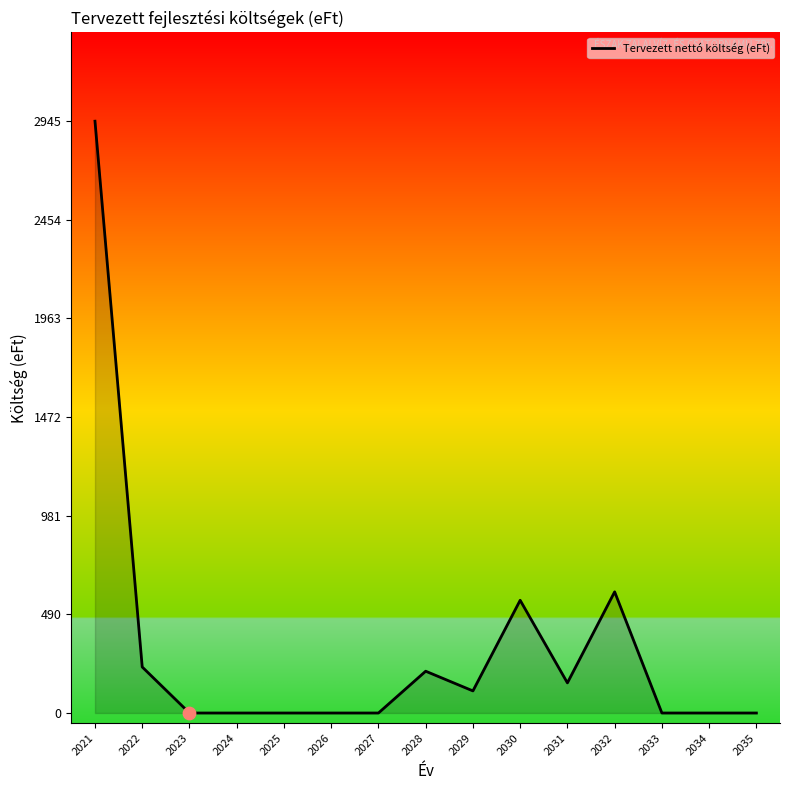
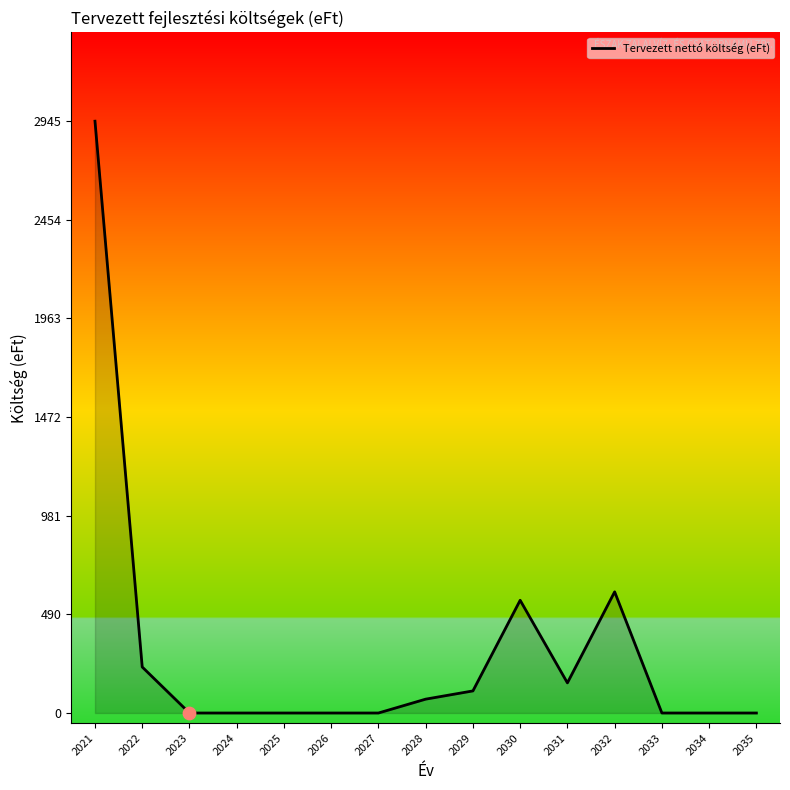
  {
    "Tervezett nettó költség (eFt)": {
      "2021": 2950,
      "2022": 230,
      "2024": 0,
      "2025": 0,
      "2026": 0,
      "2027": 0,
-     "2028": 210,
+     "2028": 70,
      "2029": 110,
      "2030": 560,
      "2031": 150,
      "2032": 600,
      "2033": 0,
      "2034": 0,
      "2035": 0
    }
  }
